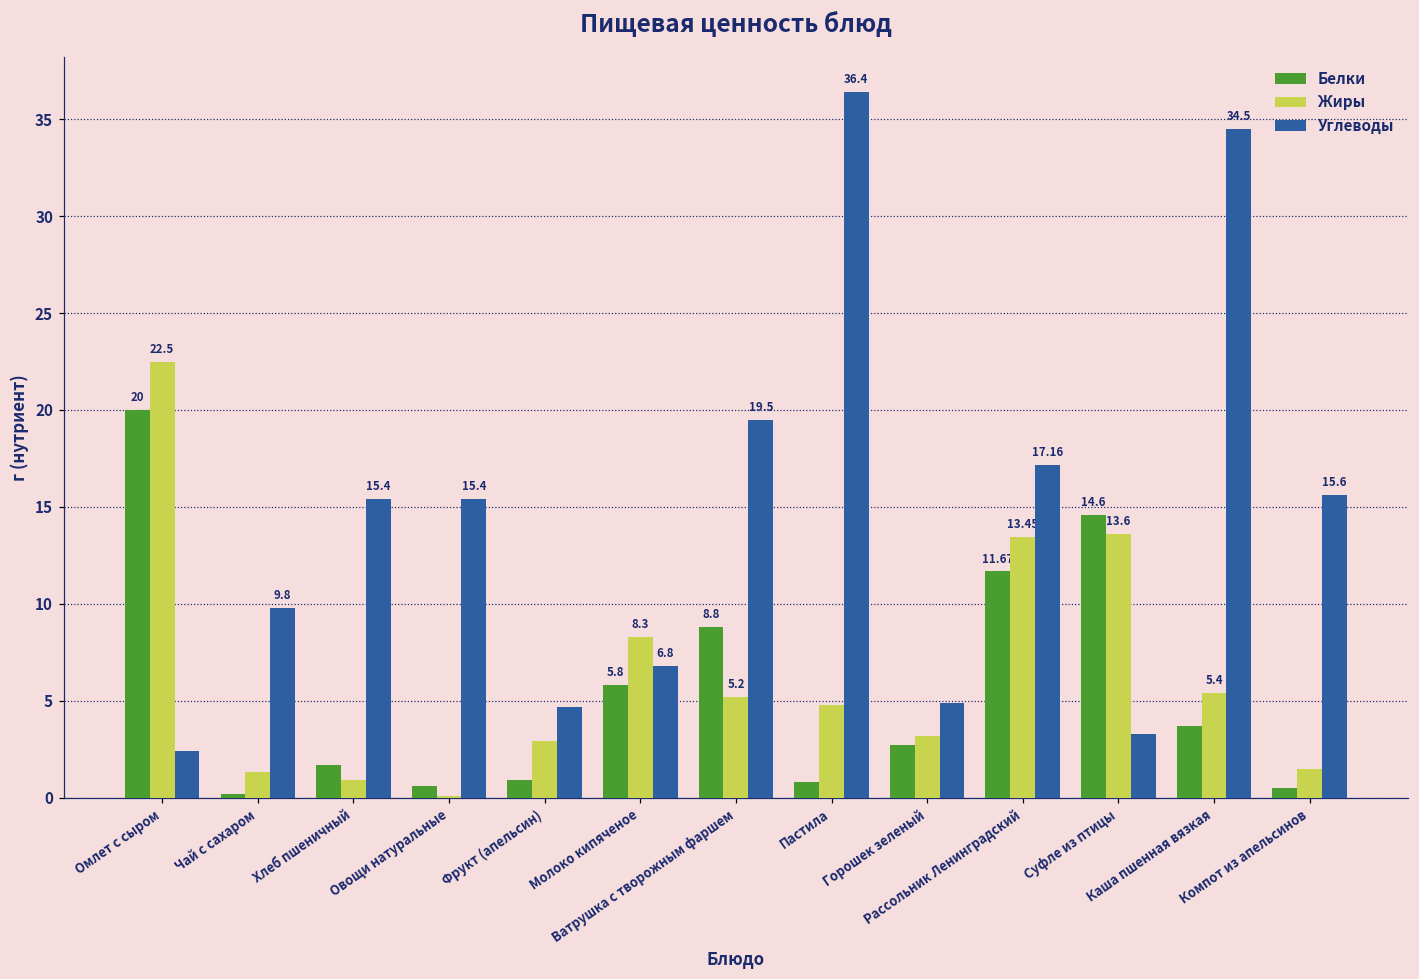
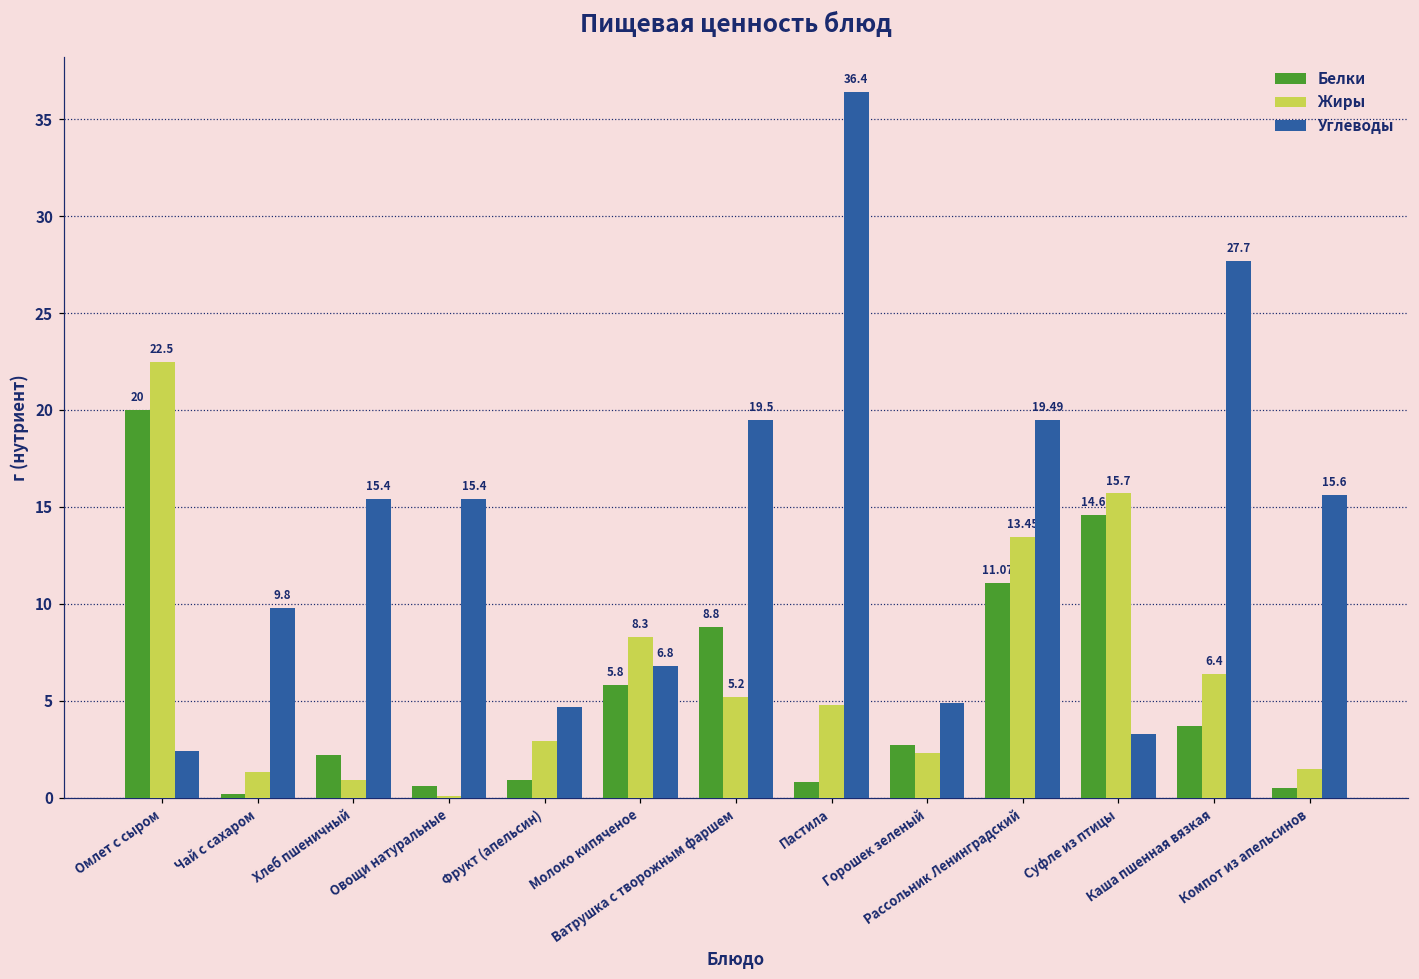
  {
    "Белки": {
      "Омлет с сыром": 20,
-     "Хлеб пшеничный": 1.7,
+     "Хлеб пшеничный": 2.2,
      "Молоко кипяченое": 5.8,
      "Ватрушка с творожным фаршем": 8.8,
-     "Рассольник Ленинградский": 11.67,
+     "Рассольник Ленинградский": 11.07,
      "Суфле из птицы": 14.6
    },
    "Жиры": {
      "Омлет с сыром": 22.5,
      "Молоко кипяченое": 8.3,
      "Ватрушка с творожным фаршем": 5.2,
-     "Горошек зеленый": 3.2,
+     "Горошек зеленый": 2.3,
      "Рассольник Ленинградский": 13.45,
-     "Суфле из птицы": 13.6,
-     "Каша пшенная вязкая": 5.4
+     "Суфле из птицы": 15.7,
+     "Каша пшенная вязкая": 6.4
    },
    "Углеводы": {
      "Чай с сахаром": 9.8,
      "Хлеб пшеничный": 15.4,
      "Овощи натуральные": 15.4,
      "Молоко кипяченое": 6.8,
      "Ватрушка с творожным фаршем": 19.5,
      "Пастила": 36.4,
-     "Рассольник Ленинградский": 17.16,
-     "Каша пшенная вязкая": 34.5,
+     "Рассольник Ленинградский": 19.49,
+     "Каша пшенная вязкая": 27.7,
      "Компот из апельсинов": 15.6
    }
  }
